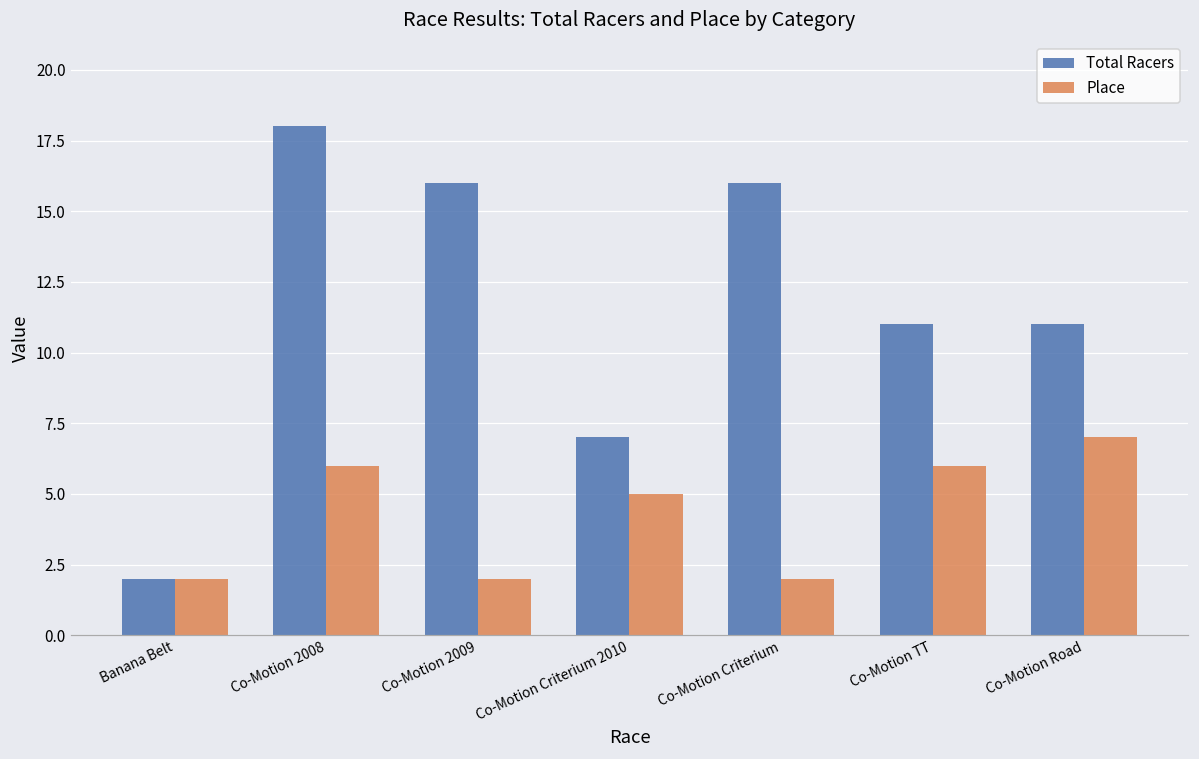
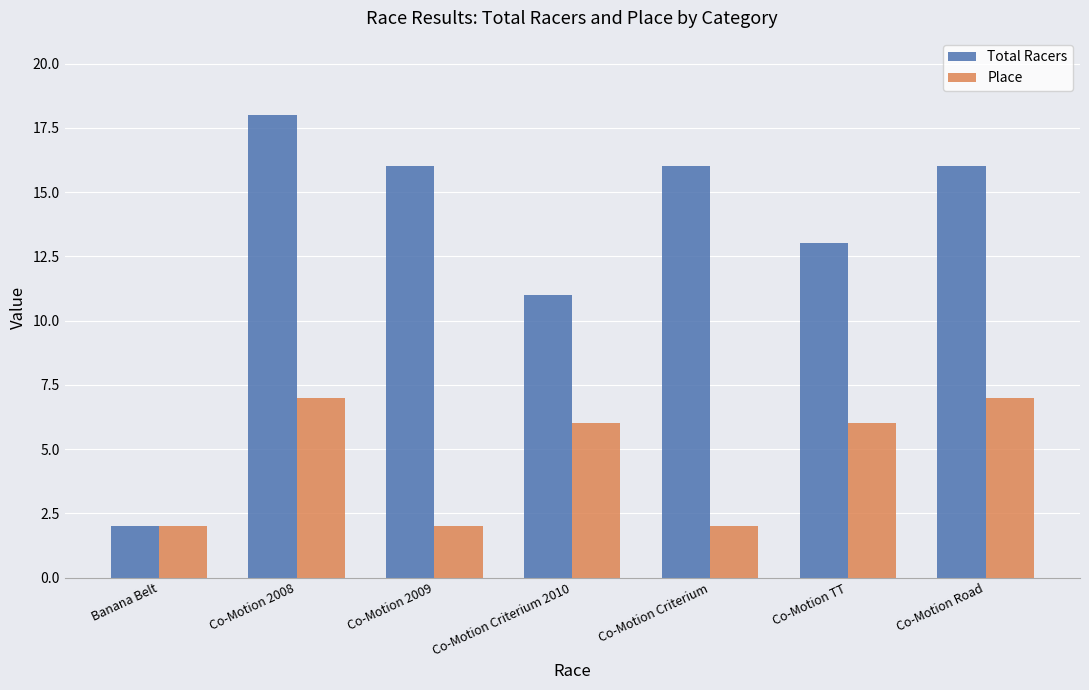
  {
    "Total Racers": {
      "Banana Belt": 2,
      "Co-Motion 2008": 18,
      "Co-Motion 2009": 16,
-     "Co-Motion Criterium 2010": 7,
+     "Co-Motion Criterium 2010": 11,
      "Co-Motion Criterium": 16,
-     "Co-Motion TT": 11,
-     "Co-Motion Road": 11
+     "Co-Motion TT": 13,
+     "Co-Motion Road": 16
    },
    "Place": {
      "Banana Belt": 2,
-     "Co-Motion 2008": 6,
+     "Co-Motion 2008": 7,
      "Co-Motion 2009": 2,
-     "Co-Motion Criterium 2010": 5,
+     "Co-Motion Criterium 2010": 6,
      "Co-Motion Criterium": 2,
      "Co-Motion TT": 6,
      "Co-Motion Road": 7
    }
  }
